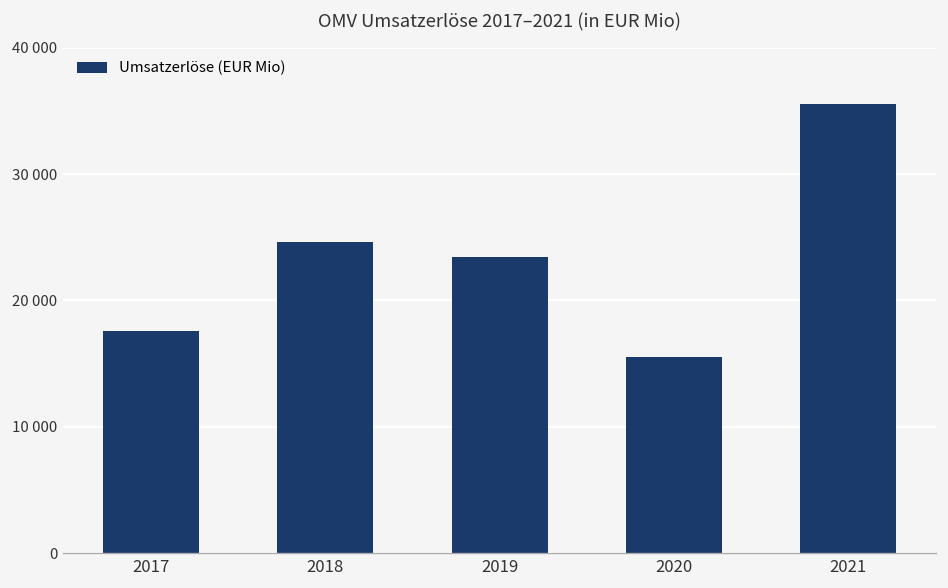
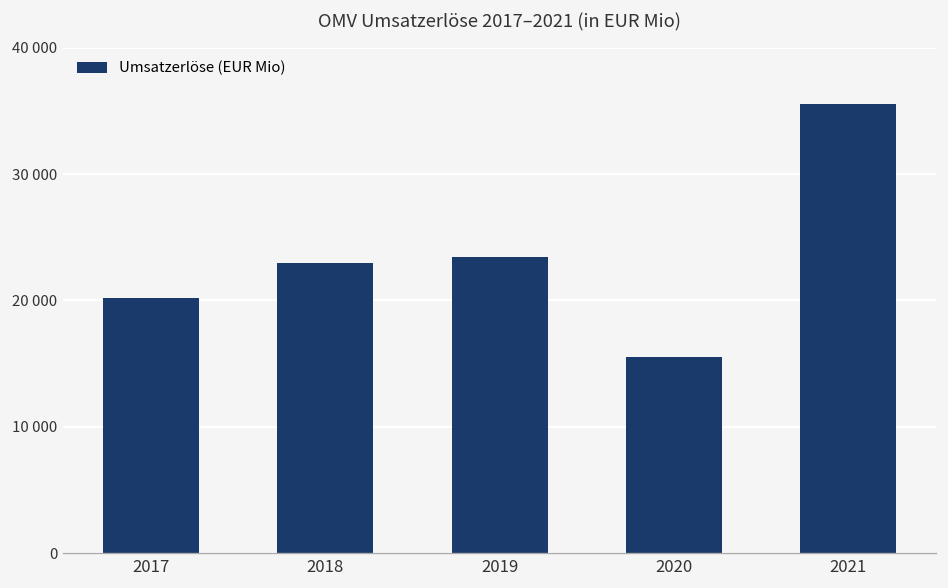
  {
-   "2017": 17600,
-   "2018": 24600,
+   "2017": 20200,
+   "2018": 22900,
    "2019": 23500,
    "2020": 15600,
    "2021": 35600
  }
